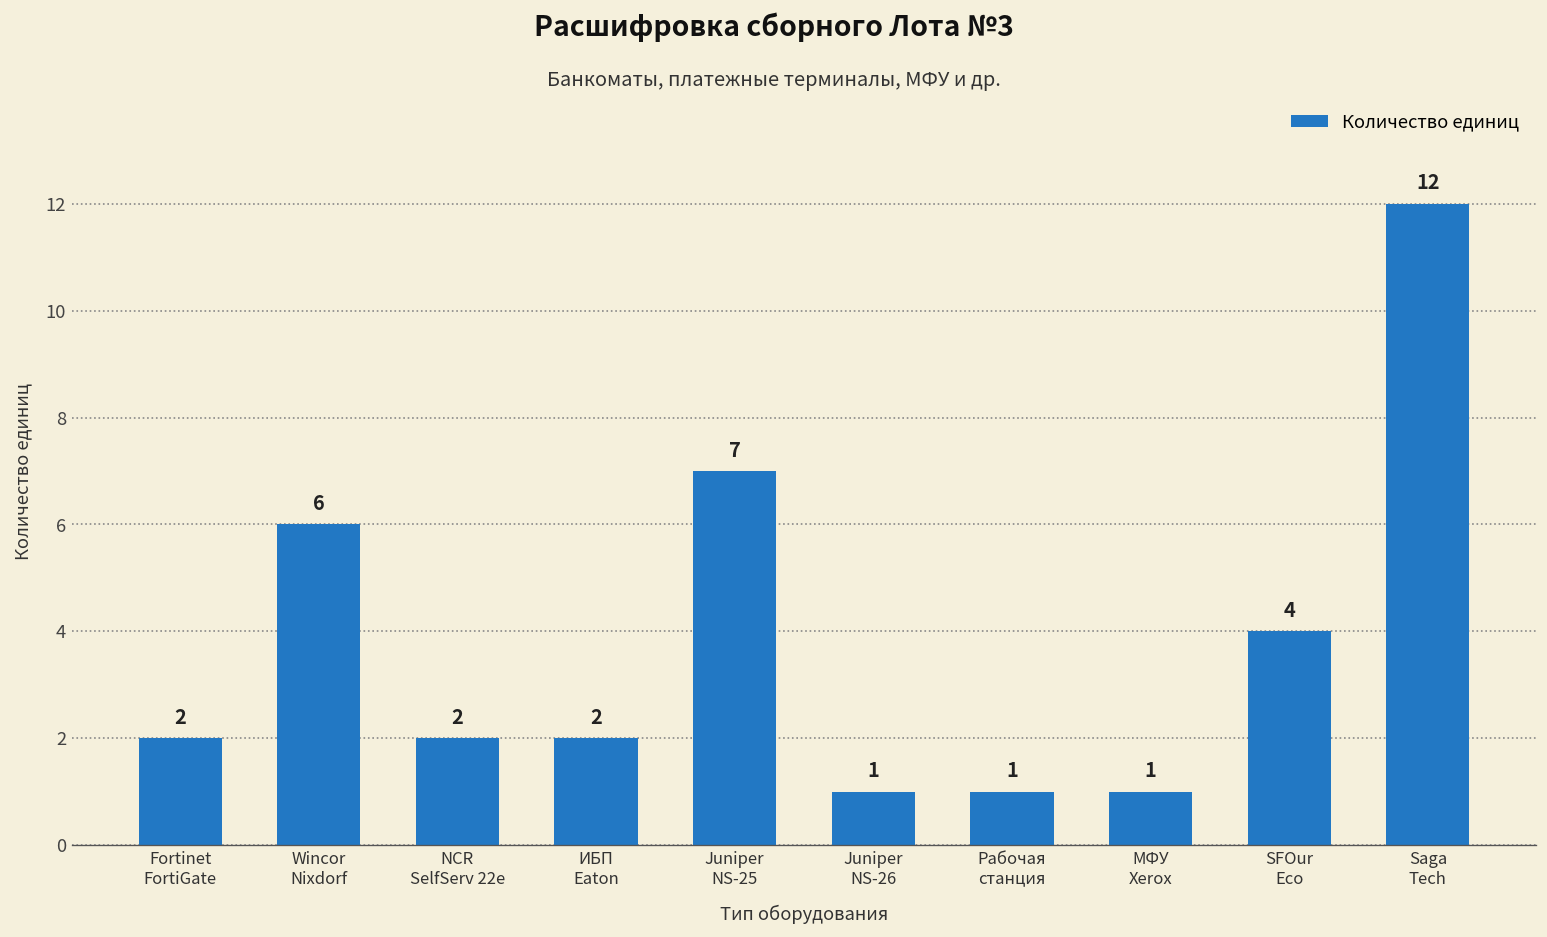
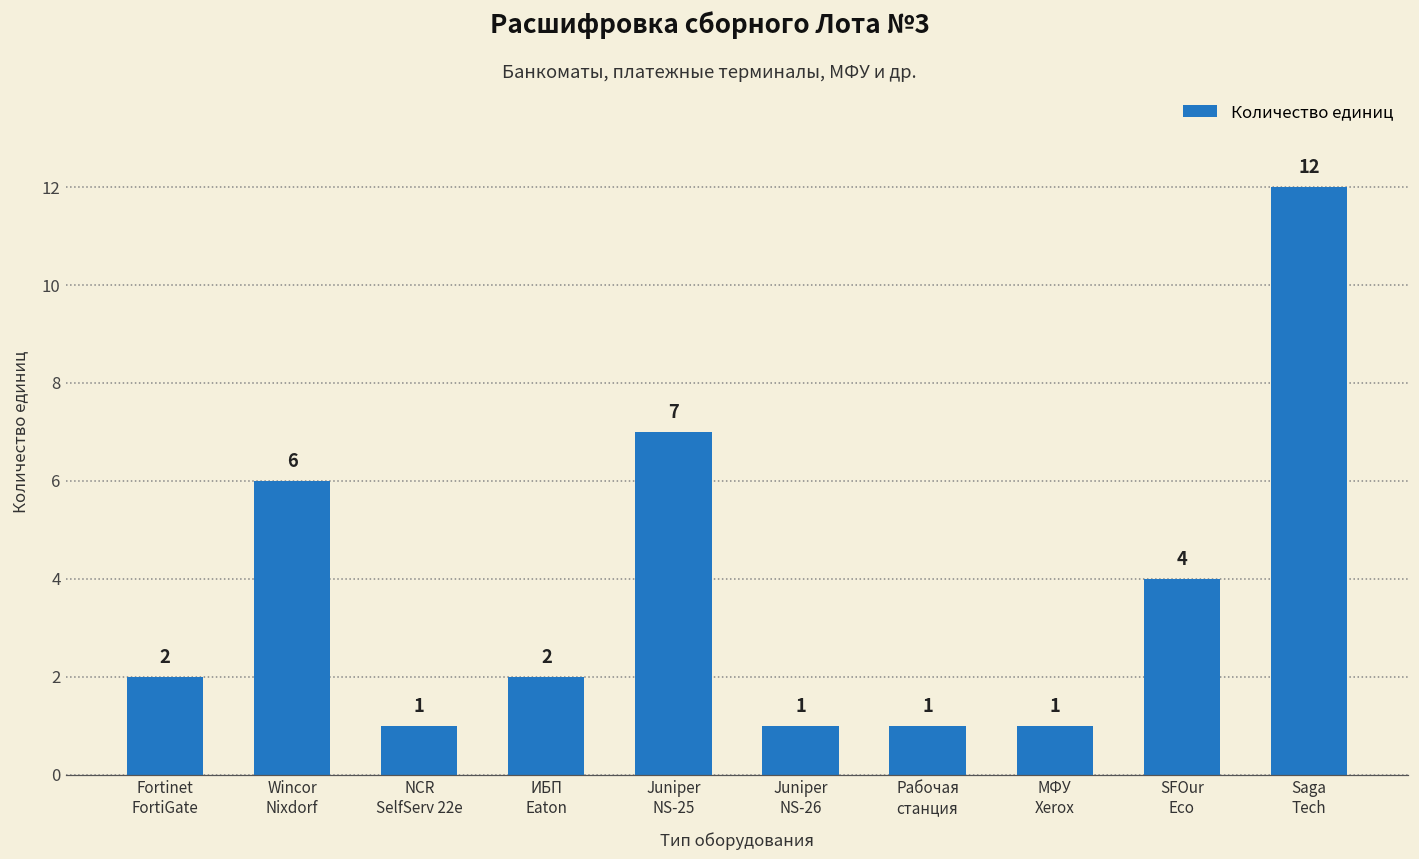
  {
    "Fortinet FortiGate": 2,
    "Wincor Nixdorf": 6,
-   "NCR SelfServ 22e": 2,
+   "NCR SelfServ 22e": 1,
    "ИБП Eaton": 2,
    "Juniper NS-25": 7,
    "Juniper NS-26": 1,
    "Рабочая станция": 1,
    "МФУ Xerox": 1,
    "SFOur Eco": 4,
    "Saga Tech": 12
  }
